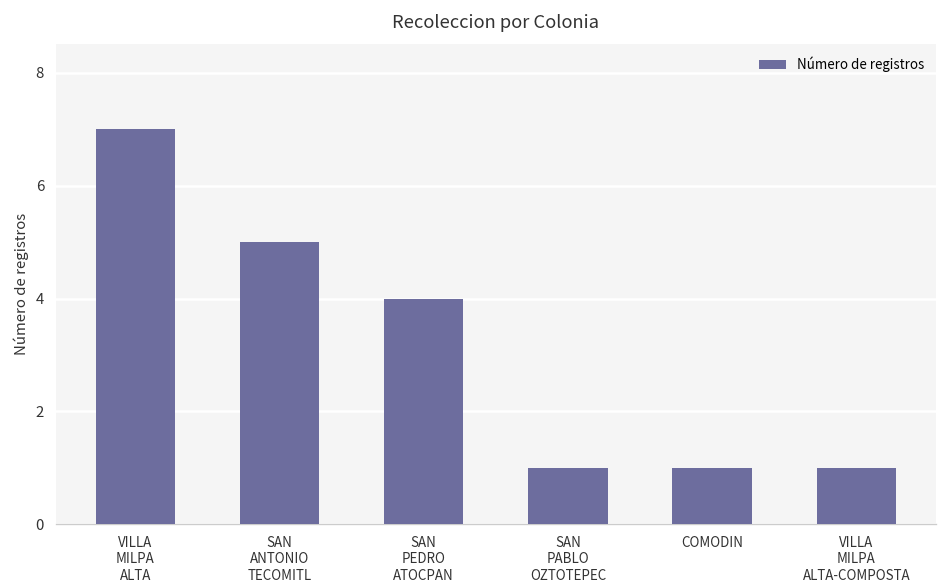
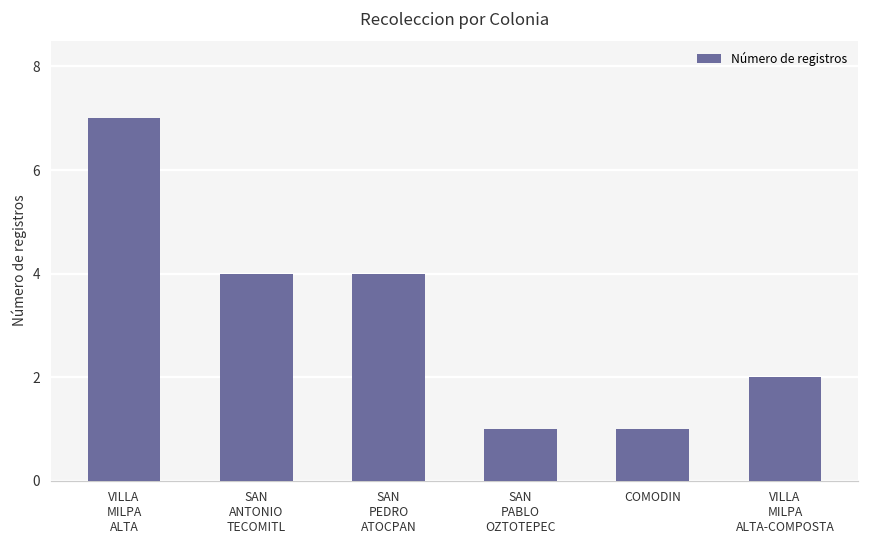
  {
    "VILLA MILPA ALTA": 7,
-   "SAN ANTONIO TECOMITL": 5,
+   "SAN ANTONIO TECOMITL": 4,
    "SAN PEDRO ATOCPAN": 4,
    "SAN PABLO OZTOTEPEC": 1,
    "COMODIN": 1,
-   "VILLA MILPA ALTA-COMPOSTA": 1
+   "VILLA MILPA ALTA-COMPOSTA": 2
  }
